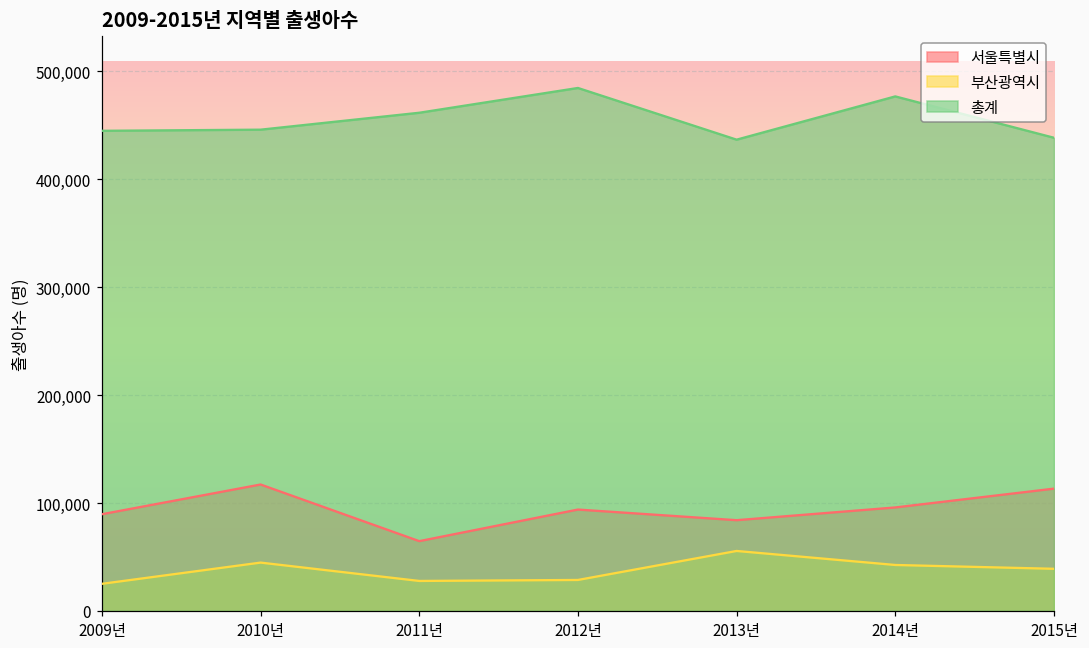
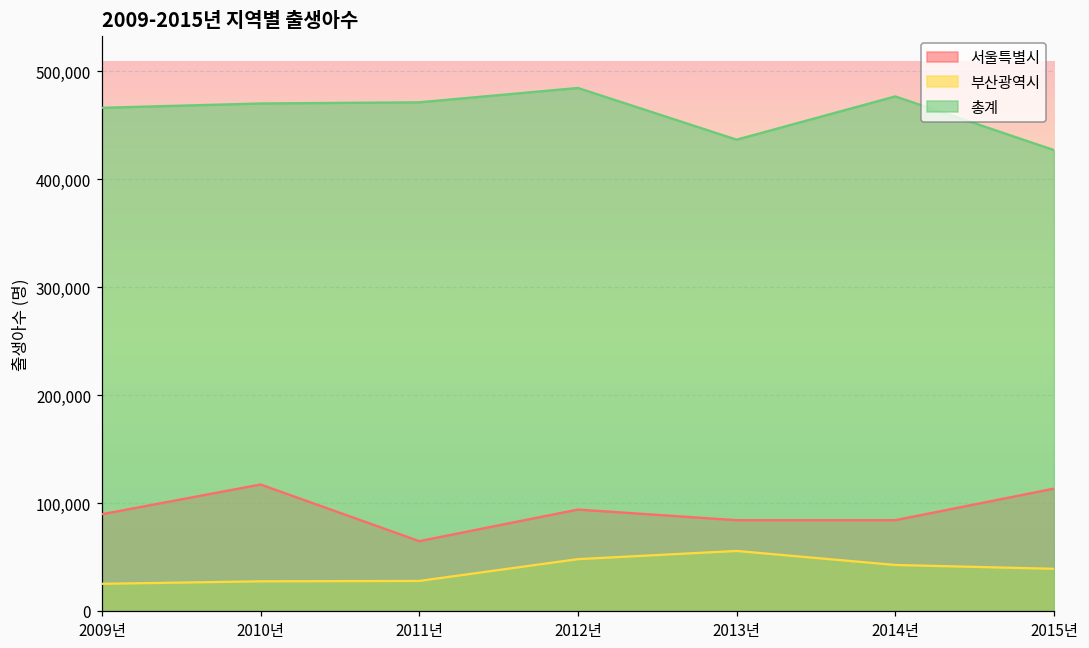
  {
    "서울특별시": {
      "2009년": "90,000",
      "2010년": "120,000",
      "2011년": "60,000",
      "2012년": "90,000",
      "2013년": "80,000",
-     "2014년": "100,000",
+     "2014년": "80,000",
      "2015년": "110,000"
    },
    "부산광역시": {
      "2009년": "30,000",
-     "2010년": "40,000",
+     "2010년": "30,000",
      "2011년": "30,000",
-     "2012년": "30,000",
+     "2012년": "50,000",
      "2013년": "60,000",
      "2014년": "40,000",
      "2015년": "40,000"
    },
    "총계": {
-     "2009년": "440,000",
-     "2010년": "450,000",
-     "2011년": "460,000",
+     "2009년": "470,000",
+     "2010년": "470,000",
+     "2011년": "470,000",
      "2012년": "480,000",
      "2013년": "440,000",
      "2014년": "480,000",
-     "2015년": "440,000"
+     "2015년": "430,000"
    }
  }
